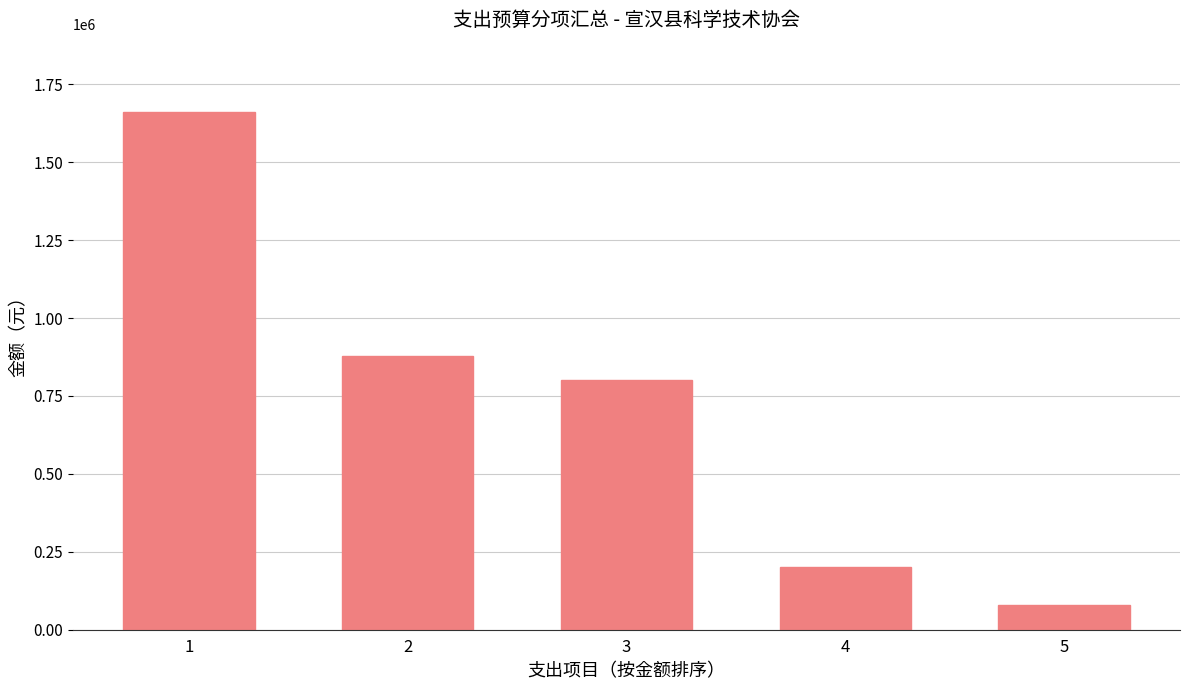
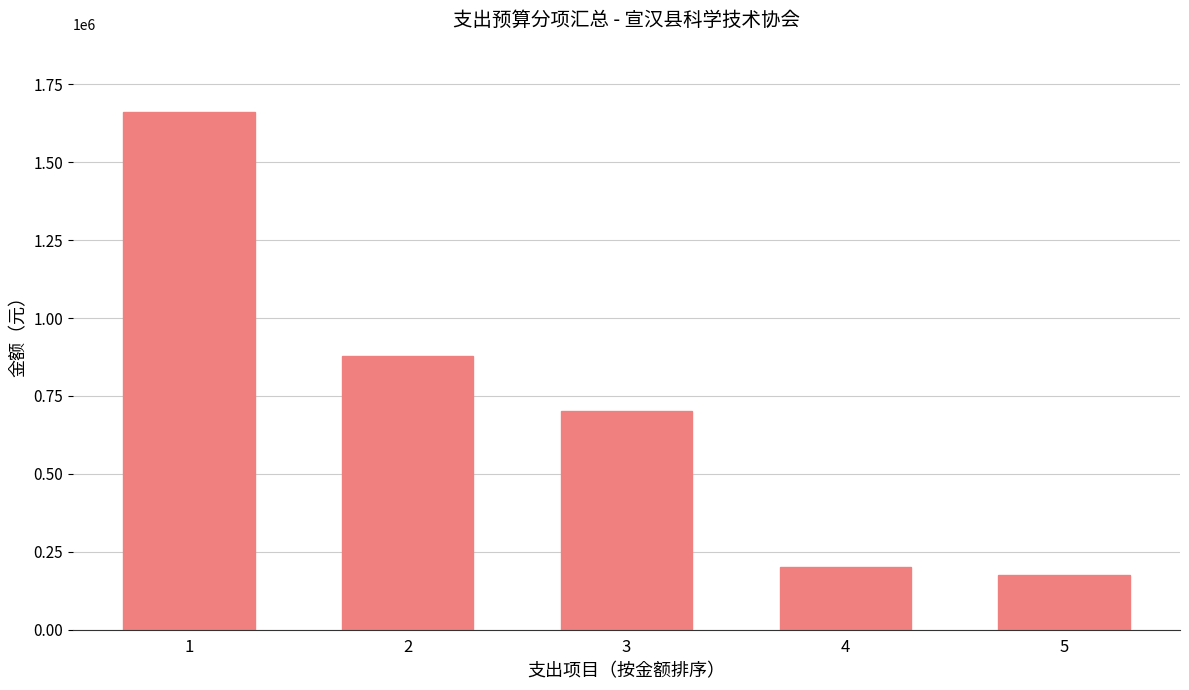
  {
    "1": 1660000,
    "2": 880000,
-   "3": 800000,
+   "3": 700000,
    "4": 200000,
-   "5": 80000
+   "5": 180000
  }
